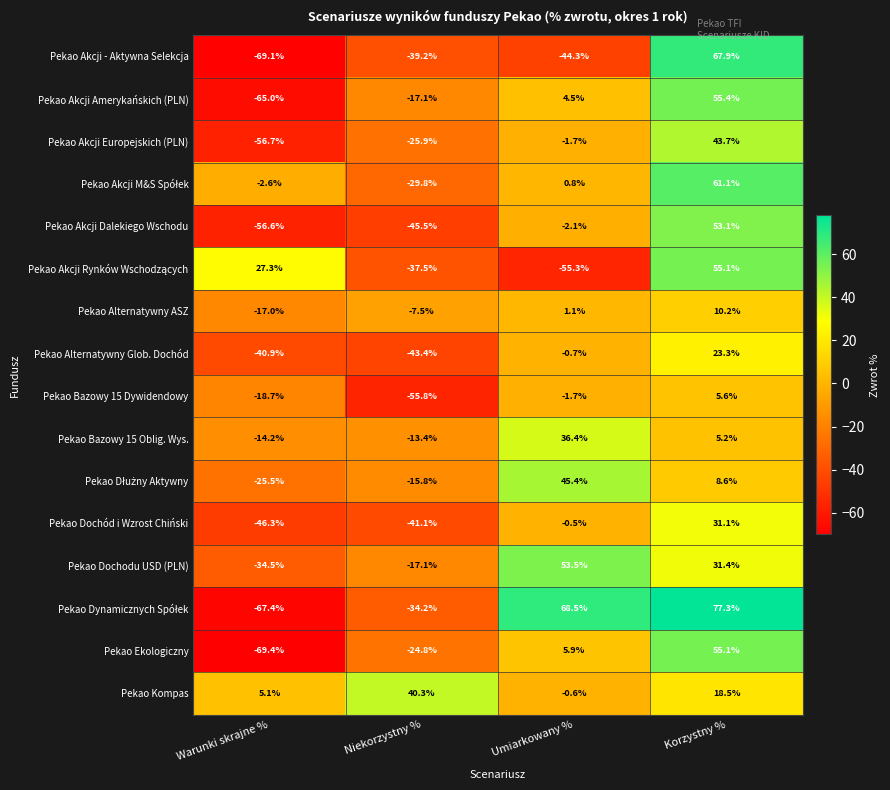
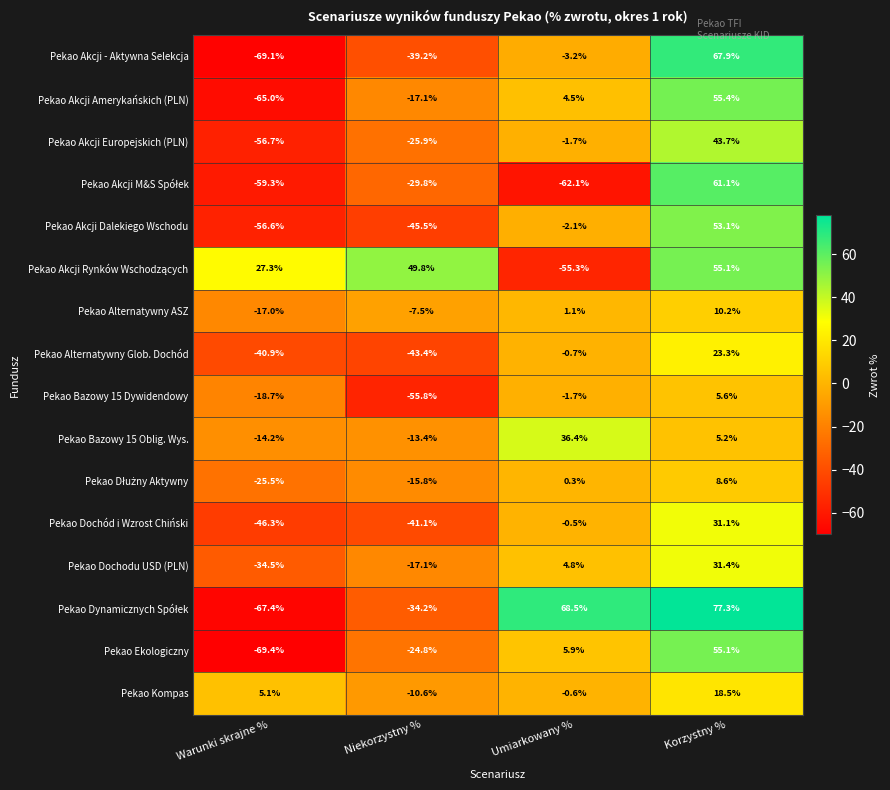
  {
    "Pekao Akcji - Aktywna Selekcja": {
      "Warunki skrajne %": "-69.1%",
      "Niekorzystny %": "-39.2%",
-     "Umiarkowany %": "-44.3%",
+     "Umiarkowany %": "-3.2%",
      "Korzystny %": "67.9%"
    },
    "Pekao Akcji Amerykańskich (PLN)": {
      "Warunki skrajne %": "-65.0%",
      "Niekorzystny %": "-17.1%",
      "Umiarkowany %": "4.5%",
      "Korzystny %": "55.4%"
    },
    "Pekao Akcji Europejskich (PLN)": {
      "Warunki skrajne %": "-56.7%",
      "Niekorzystny %": "-25.9%",
      "Umiarkowany %": "-1.7%",
      "Korzystny %": "43.7%"
    },
    "Pekao Akcji M&S Spółek": {
-     "Warunki skrajne %": "-2.6%",
+     "Warunki skrajne %": "-59.3%",
      "Niekorzystny %": "-29.8%",
-     "Umiarkowany %": "0.8%",
+     "Umiarkowany %": "-62.1%",
      "Korzystny %": "61.1%"
    },
    "Pekao Akcji Dalekiego Wschodu": {
      "Warunki skrajne %": "-56.6%",
      "Niekorzystny %": "-45.5%",
      "Umiarkowany %": "-2.1%",
      "Korzystny %": "53.1%"
    },
    "Pekao Akcji Rynków Wschodzących": {
      "Warunki skrajne %": "27.3%",
-     "Niekorzystny %": "-37.5%",
+     "Niekorzystny %": "49.8%",
      "Umiarkowany %": "-55.3%",
      "Korzystny %": "55.1%"
    },
    "Pekao Alternatywny ASZ": {
      "Warunki skrajne %": "-17.0%",
      "Niekorzystny %": "-7.5%",
      "Umiarkowany %": "1.1%",
      "Korzystny %": "10.2%"
    },
    "Pekao Alternatywny Glob. Dochód": {
      "Warunki skrajne %": "-40.9%",
      "Niekorzystny %": "-43.4%",
      "Umiarkowany %": "-0.7%",
      "Korzystny %": "23.3%"
    },
    "Pekao Bazowy 15 Dywidendowy": {
      "Warunki skrajne %": "-18.7%",
      "Niekorzystny %": "-55.8%",
      "Umiarkowany %": "-1.7%",
      "Korzystny %": "5.6%"
    },
    "Pekao Bazowy 15 Oblig. Wys.": {
      "Warunki skrajne %": "-14.2%",
      "Niekorzystny %": "-13.4%",
      "Umiarkowany %": "36.4%",
      "Korzystny %": "5.2%"
    },
    "Pekao Dłużny Aktywny": {
      "Warunki skrajne %": "-25.5%",
      "Niekorzystny %": "-15.8%",
-     "Umiarkowany %": "45.4%",
+     "Umiarkowany %": "0.3%",
      "Korzystny %": "8.6%"
    },
    "Pekao Dochód i Wzrost Chiński": {
      "Warunki skrajne %": "-46.3%",
      "Niekorzystny %": "-41.1%",
      "Umiarkowany %": "-0.5%",
      "Korzystny %": "31.1%"
    },
    "Pekao Dochodu USD (PLN)": {
      "Warunki skrajne %": "-34.5%",
      "Niekorzystny %": "-17.1%",
-     "Umiarkowany %": "53.5%",
+     "Umiarkowany %": "4.8%",
      "Korzystny %": "31.4%"
    },
    "Pekao Dynamicznych Spółek": {
      "Warunki skrajne %": "-67.4%",
      "Niekorzystny %": "-34.2%",
      "Umiarkowany %": "68.5%",
      "Korzystny %": "77.3%"
    },
    "Pekao Ekologiczny": {
      "Warunki skrajne %": "-69.4%",
      "Niekorzystny %": "-24.8%",
      "Umiarkowany %": "5.9%",
      "Korzystny %": "55.1%"
    },
    "Pekao Kompas": {
      "Warunki skrajne %": "5.1%",
-     "Niekorzystny %": "40.3%",
+     "Niekorzystny %": "-10.6%",
      "Umiarkowany %": "-0.6%",
      "Korzystny %": "18.5%"
    }
  }
